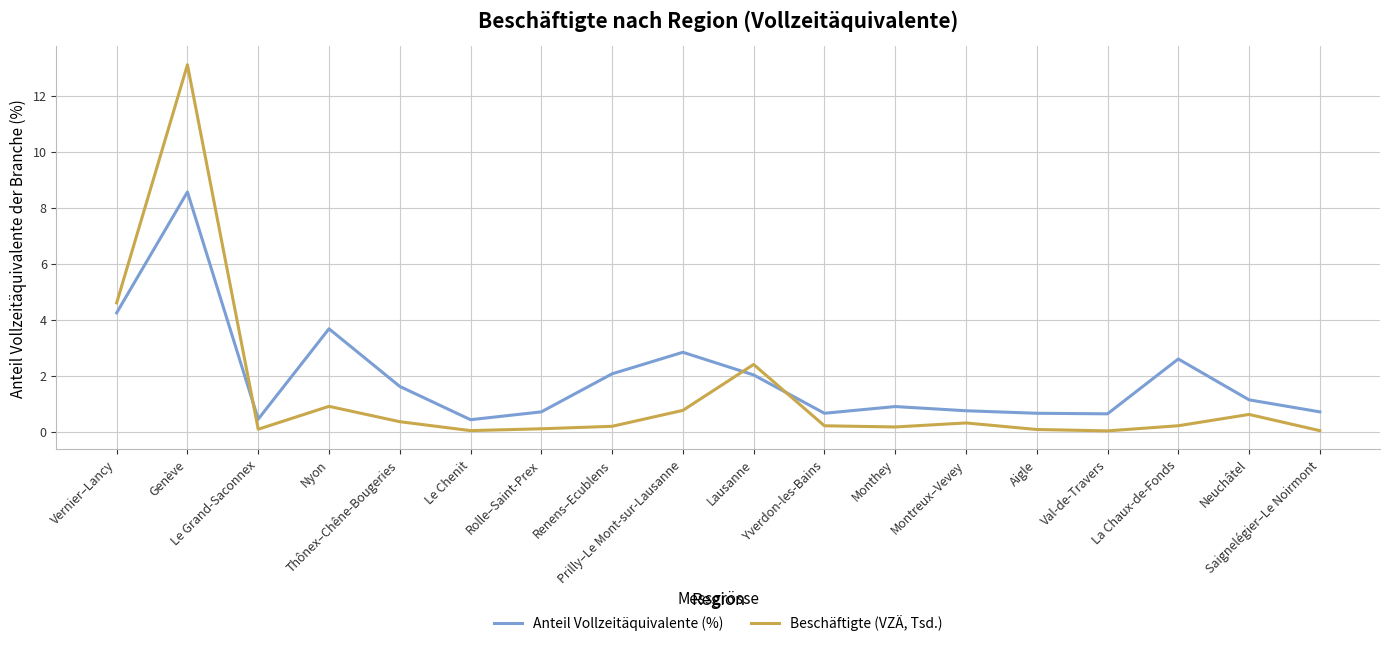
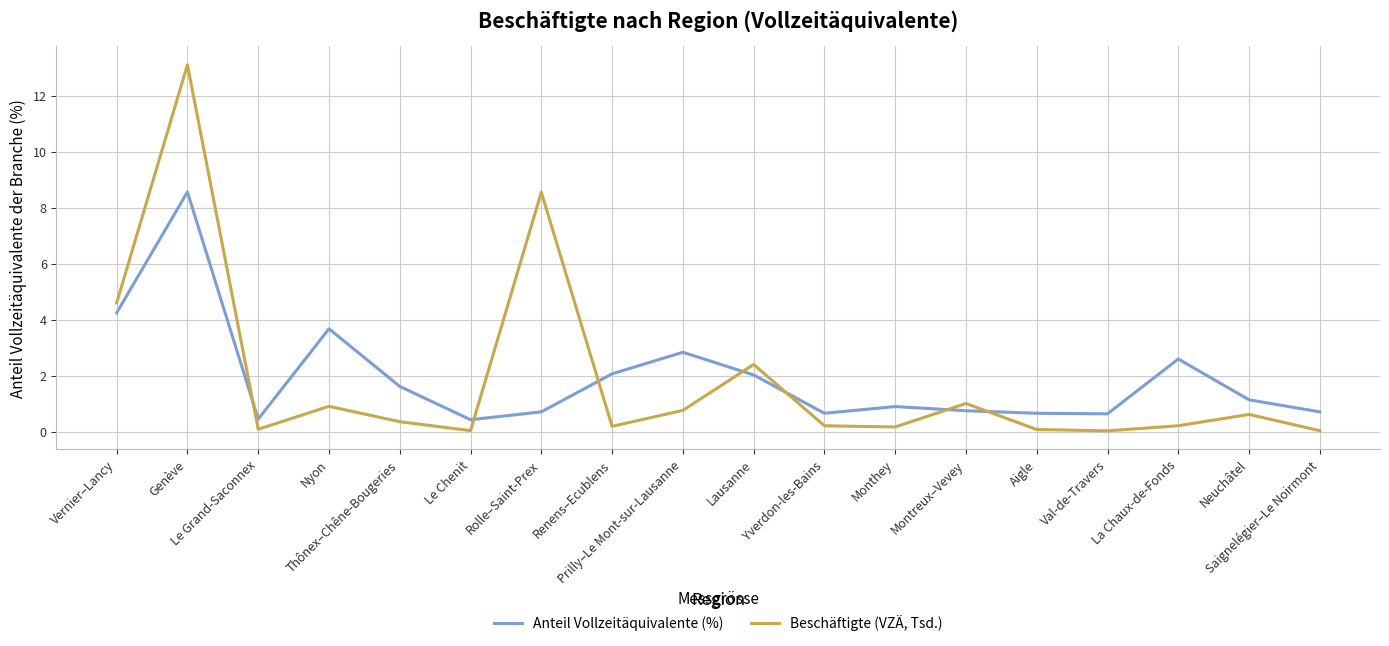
  {
    "Anteil Vollzeitäquivalente (%)": {
      "Vernier–Lancy": 4.3,
      "Genève": 8.6,
      "Le Grand-Saconnex": 0.5,
      "Nyon": 3.7,
      "Thônex–Chêne-Bougeries": 1.6,
      "Le Chenit": 0.4,
      "Rolle–Saint-Prex": 0.7,
      "Renens–Ecublens": 2.1,
      "Prilly–Le Mont-sur-Lausanne": 2.8,
      "Lausanne": 2.0,
      "Yverdon-les-Bains": 0.7,
      "Monthey": 0.9,
      "Montreux–Vevey": 0.8,
      "Aigle": 0.7,
      "Val-de-Travers": 0.6,
      "La Chaux-de-Fonds": 2.6,
      "Neuchâtel": 1.1,
      "Saignelégier–Le Noirmont": 0.7
    },
    "Beschäftigte (VZÄ, Tsd.)": {
      "Vernier–Lancy": 4.6,
      "Genève": 13.1,
      "Le Grand-Saconnex": 0.1,
      "Nyon": 0.9,
      "Thônex–Chêne-Bougeries": 0.4,
      "Le Chenit": 0.0,
-     "Rolle–Saint-Prex": 0.1,
+     "Rolle–Saint-Prex": 8.6,
      "Renens–Ecublens": 0.2,
      "Prilly–Le Mont-sur-Lausanne": 0.8,
      "Lausanne": 2.4,
      "Yverdon-les-Bains": 0.2,
      "Monthey": 0.2,
-     "Montreux–Vevey": 0.3,
+     "Montreux–Vevey": 1.0,
      "Aigle": 0.1,
      "Val-de-Travers": 0.0,
      "La Chaux-de-Fonds": 0.2,
      "Neuchâtel": 0.6,
      "Saignelégier–Le Noirmont": 0.0
    }
  }
